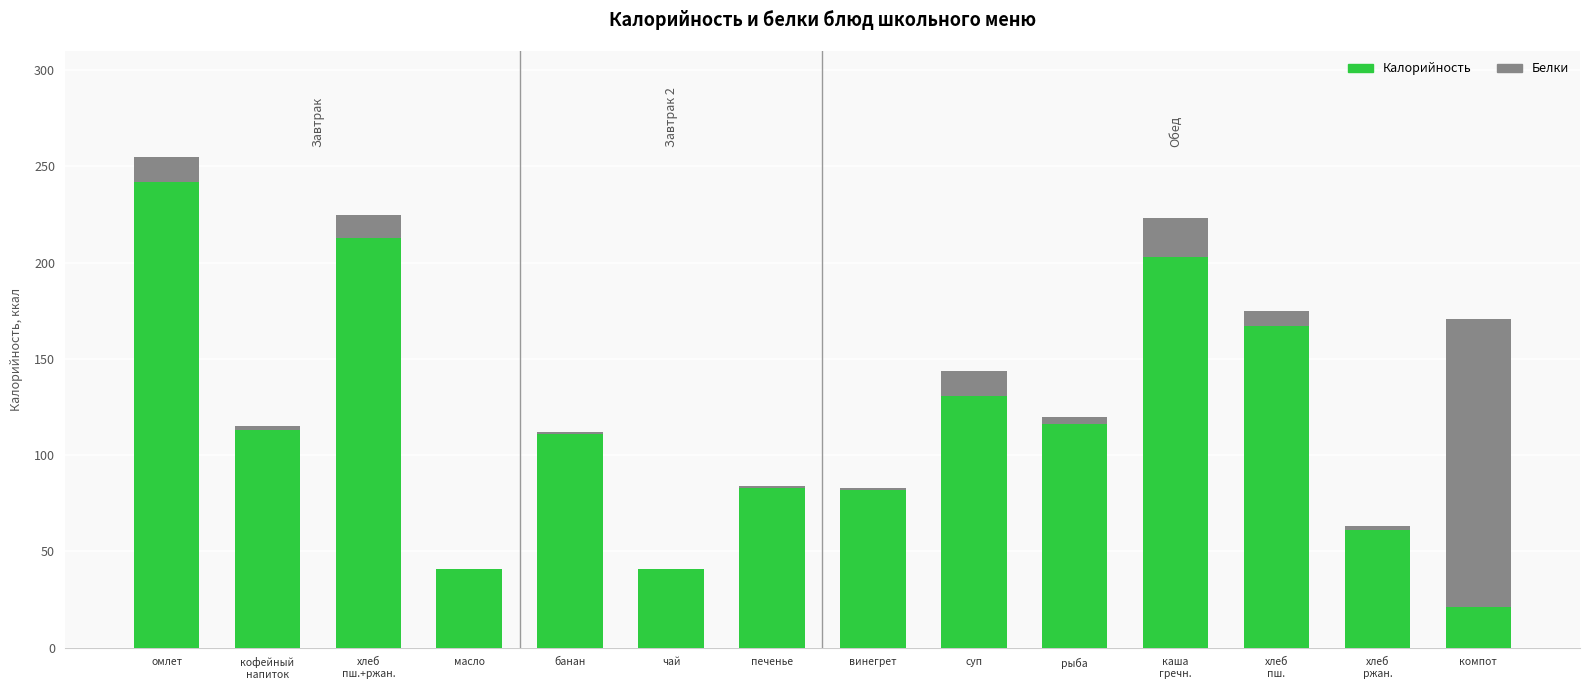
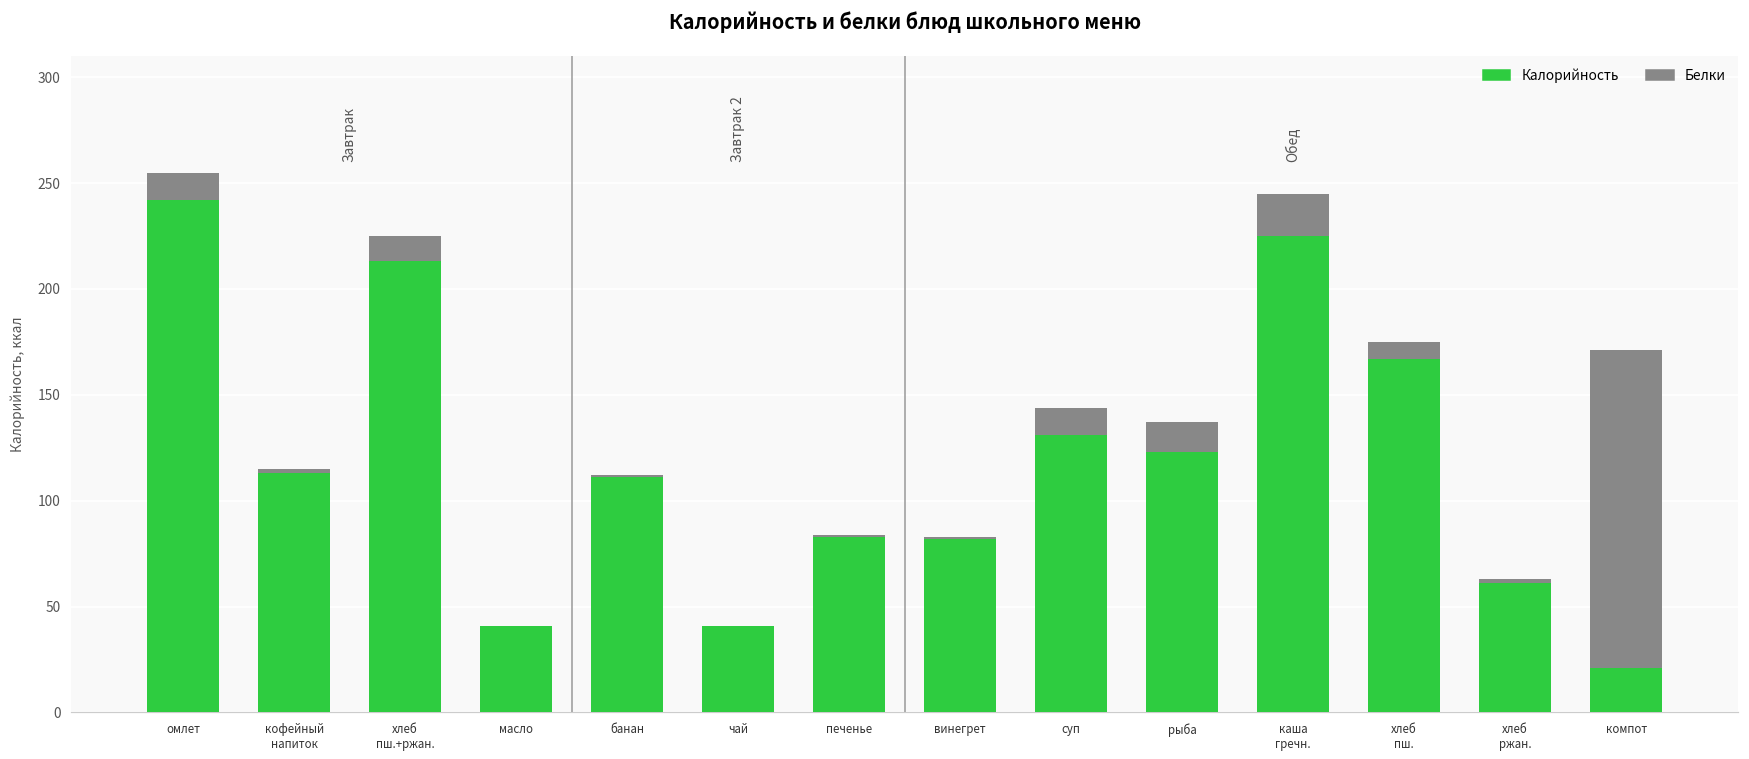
  {
    "Калорийность": {
      "омлет": 242,
      "кофейный напиток": 113,
      "хлеб пш.+ржан.": 213,
      "масло": 41,
      "банан": 111,
      "чай": 41,
      "печенье": 83,
      "винегрет": 82,
      "суп": 131,
-     "рыба": 116,
-     "каша гречн.": 203,
+     "рыба": 123,
+     "каша гречн.": 225,
      "хлеб пш.": 167,
      "хлеб ржан.": 61,
      "компот": 21
    },
    "Белки": {
      "омлет": 13,
      "кофейный напиток": 2,
      "хлеб пш.+ржан.": 12,
      "масло": 0,
      "чай": 0,
      "суп": 13,
-     "рыба": 4,
+     "рыба": 14,
      "каша гречн.": 20,
      "хлеб пш.": 8,
      "хлеб ржан.": 2,
      "компот": 150
    }
  }
